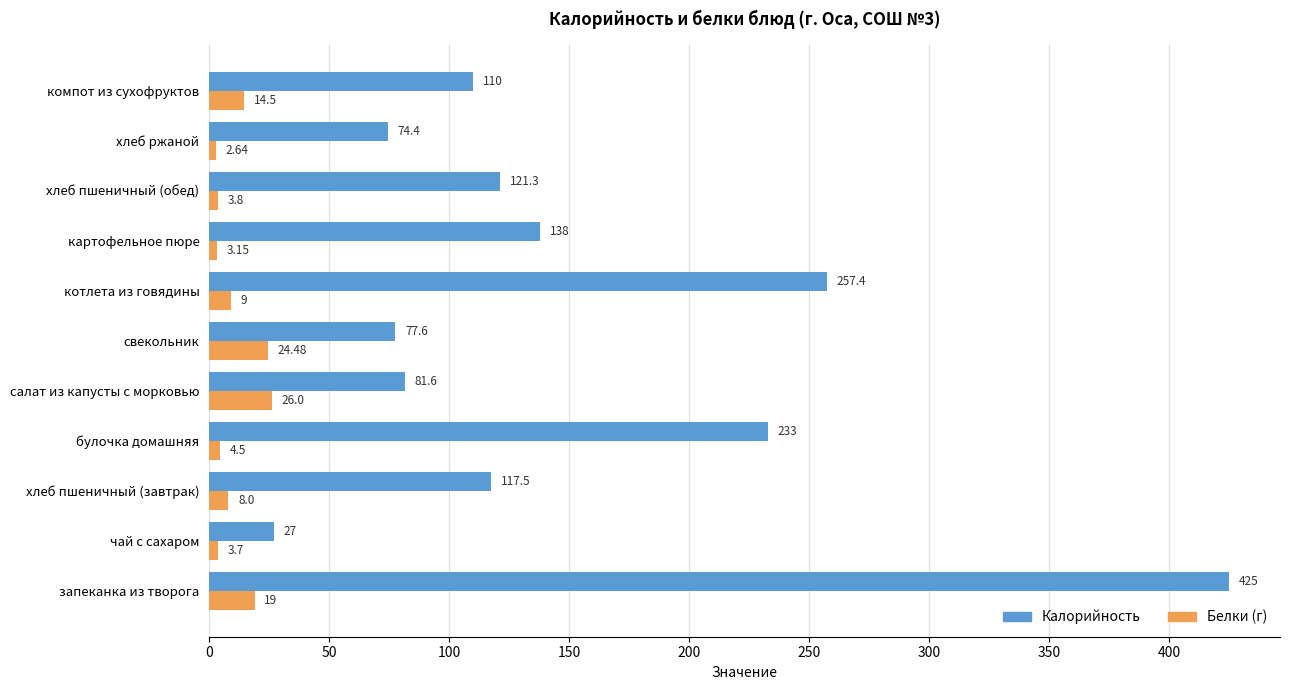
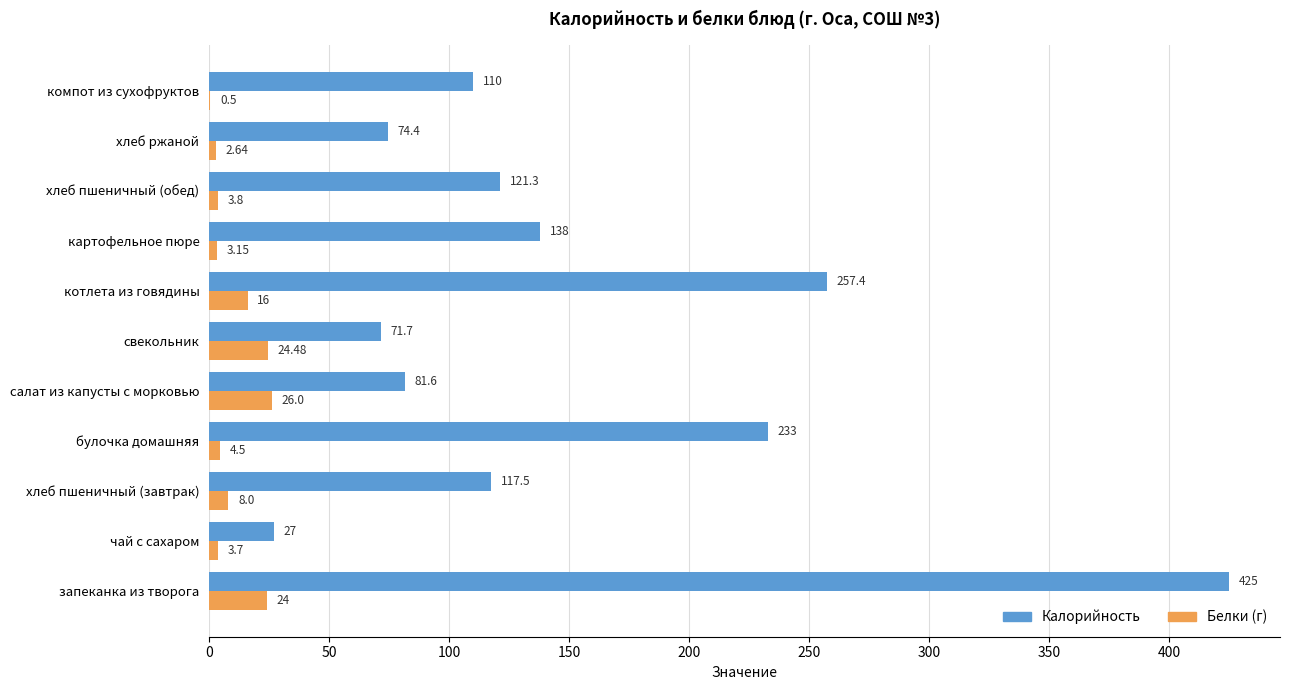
  {
    "Калорийность": {
      "компот из сухофруктов": 110,
      "хлеб ржаной": 74.4,
      "хлеб пшеничный (обед)": 121.3,
      "картофельное пюре": 138,
      "котлета из говядины": 257.4,
-     "свекольник": 77.6,
+     "свекольник": 71.7,
      "салат из капусты с морковью": 81.6,
      "булочка домашняя": 233,
      "хлеб пшеничный (завтрак)": 117.5,
      "чай с сахаром": 27,
      "запеканка из творога": 425
    },
    "Белки (г)": {
-     "компот из сухофруктов": 14.5,
+     "компот из сухофруктов": 0.5,
      "хлеб ржаной": 2.64,
      "хлеб пшеничный (обед)": 3.8,
      "картофельное пюре": 3.15,
-     "котлета из говядины": 9,
+     "котлета из говядины": 16,
      "свекольник": 24.48,
      "салат из капусты с морковью": 26.0,
      "булочка домашняя": 4.5,
      "хлеб пшеничный (завтрак)": 8.0,
      "чай с сахаром": 3.7,
-     "запеканка из творога": 19
+     "запеканка из творога": 24
    }
  }
